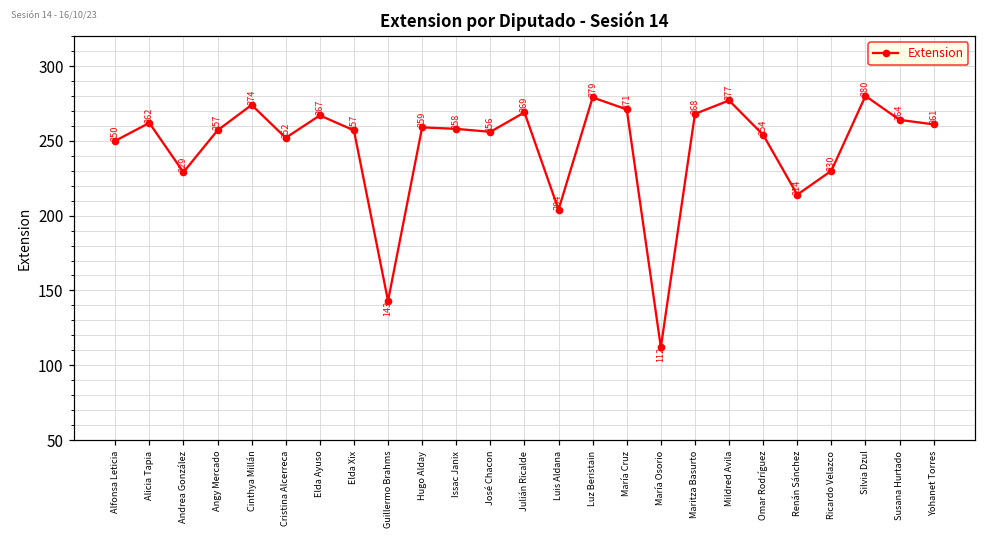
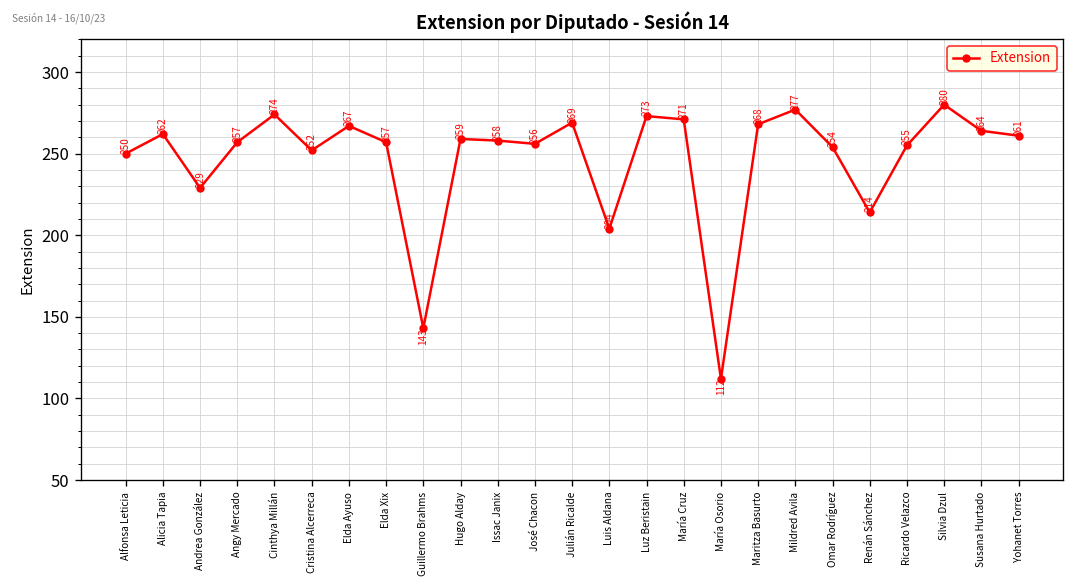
  {
    "Alfonsa Leticia": 250,
    "Alicia Tapia": 262,
    "Andrea González": 229,
    "Angy Mercado": 257,
    "Cinthya Millán": 274,
    "Cristina Alcerreca": 252,
    "Elda Ayuso": 267,
    "Elda Xix": 257,
    "Guillermo Brahms": 143,
    "Hugo Alday": 259,
    "Issac Janix": 258,
    "José Chacon": 256,
    "Julián Ricalde": 269,
    "Luis Aldana": 204,
-   "Luz Beristain": 279,
+   "Luz Beristain": 273,
    "María Cruz": 271,
    "María Osorio": 112,
    "Maritza Basurto": 268,
    "Mildred Avila": 277,
    "Omar Rodríguez": 254,
    "Renán Sánchez": 214,
-   "Ricardo Velazco": 230,
+   "Ricardo Velazco": 255,
    "Silvia Dzul": 280,
    "Susana Hurtado": 264,
    "Yohanet Torres": 261
  }
